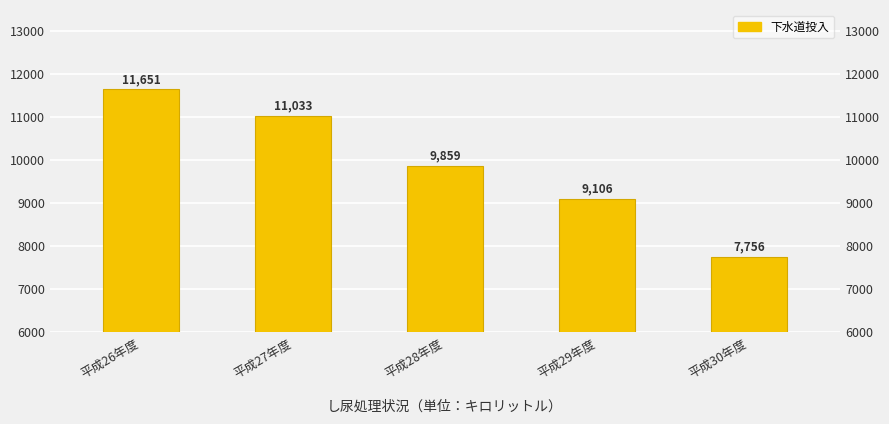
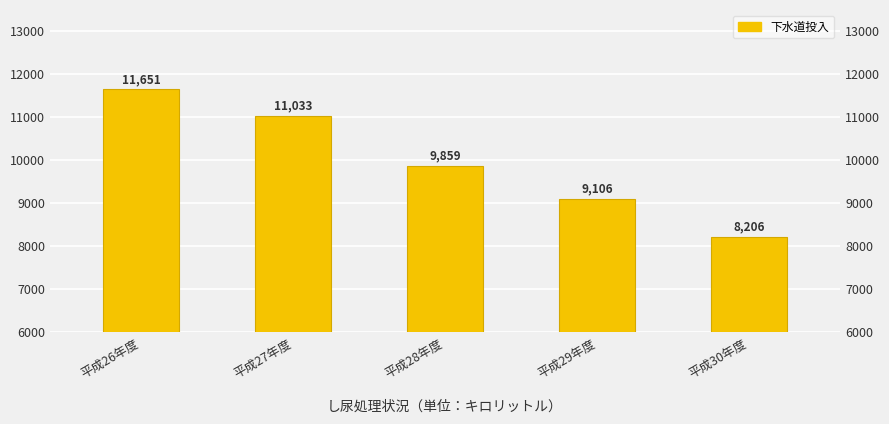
  {
    "平成26年度": "11,651",
    "平成27年度": "11,033",
    "平成28年度": "9,859",
    "平成29年度": "9,106",
-   "平成30年度": "7,756"
+   "平成30年度": "8,206"
  }
